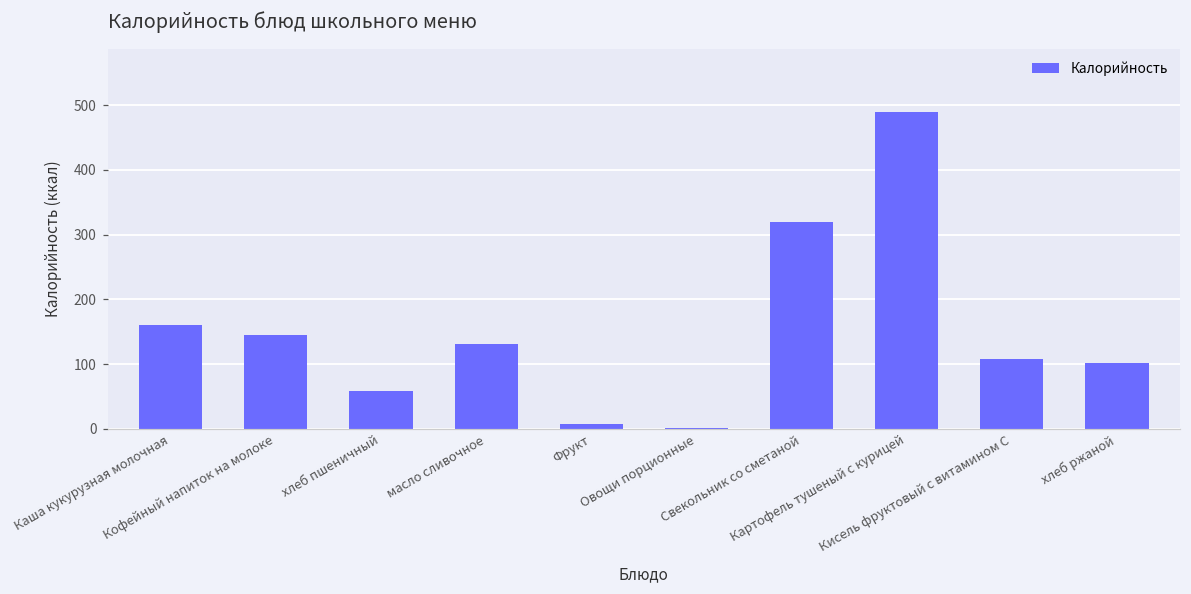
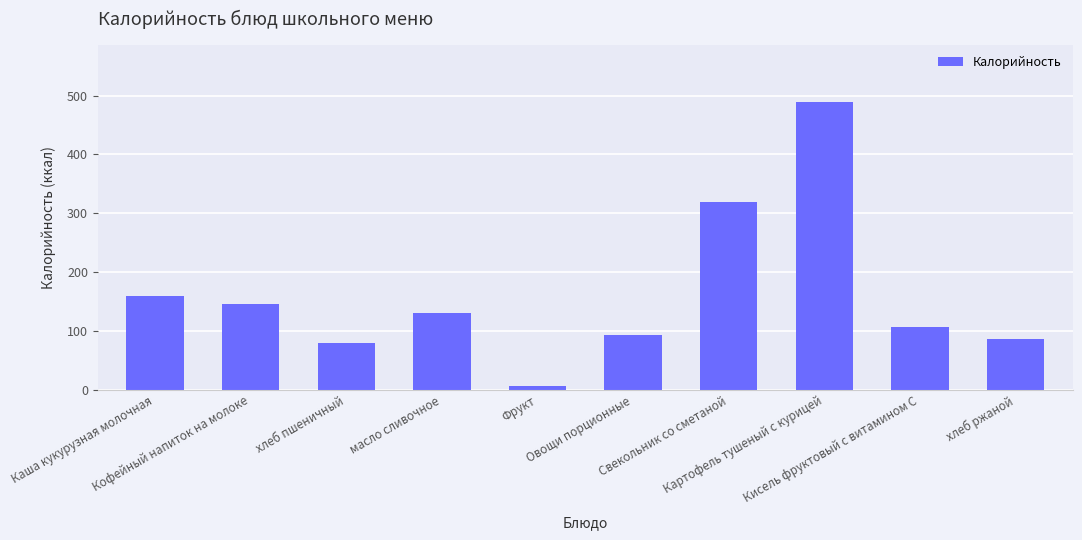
  {
    "Каша кукурузная молочная": 160,
    "Кофейный напиток на молоке": 150,
-   "хлеб пшеничный": 60,
+   "хлеб пшеничный": 80,
    "масло сливочное": 130,
    "Фрукт": 10,
-   "Овощи порционные": 0,
+   "Овощи порционные": 90,
    "Свекольник со сметаной": 320,
    "Картофель тушеный с курицей": 490,
    "Кисель фруктовый с витамином С": 110,
-   "хлеб ржаной": 100
+   "хлеб ржаной": 90
  }
